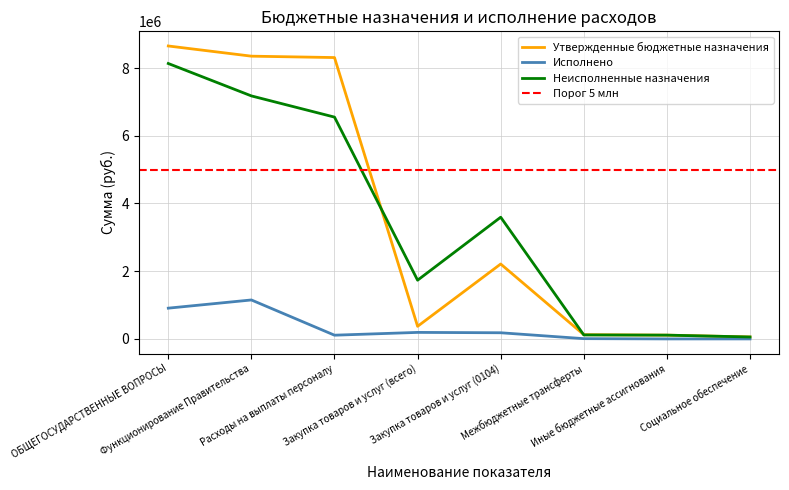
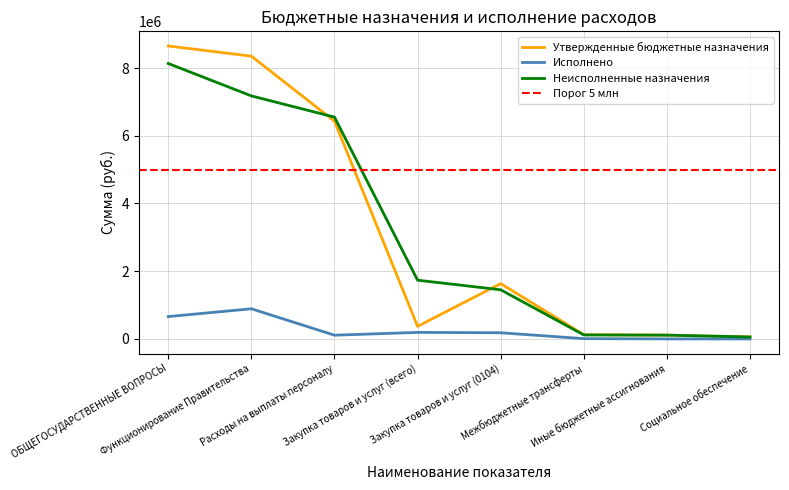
  {
    "Утвержденные бюджетные назначения": {
      "ОБЩЕГОСУДАРСТВЕННЫЕ ВОПРОСЫ": 8700000,
      "Функционирование Правительства": 8400000,
-     "Расходы на выплаты персоналу": 8300000,
+     "Расходы на выплаты персоналу": 6400000,
      "Закупка товаров и услуг (всего)": 400000,
-     "Закупка товаров и услуг (0104)": 2200000
+     "Закупка товаров и услуг (0104)": 1600000
    },
    "Исполнено": {
-     "ОБЩЕГОСУДАРСТВЕННЫЕ ВОПРОСЫ": 900000,
-     "Функционирование Правительства": 1200000,
+     "ОБЩЕГОСУДАРСТВЕННЫЕ ВОПРОСЫ": 700000,
+     "Функционирование Правительства": 900000,
      "Расходы на выплаты персоналу": 100000,
      "Закупка товаров и услуг (всего)": 200000,
      "Закупка товаров и услуг (0104)": 200000,
      "Межбюджетные трансферты": 0,
      "Иные бюджетные ассигнования": 0
    },
    "Неисполненные назначения": {
      "ОБЩЕГОСУДАРСТВЕННЫЕ ВОПРОСЫ": 8100000,
      "Функционирование Правительства": 7200000,
      "Расходы на выплаты персоналу": 6600000,
      "Закупка товаров и услуг (всего)": 1700000,
-     "Закупка товаров и услуг (0104)": 3600000
+     "Закупка товаров и услуг (0104)": 1500000
    }
  }
